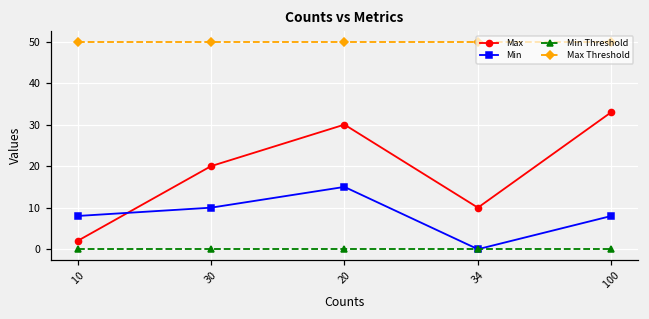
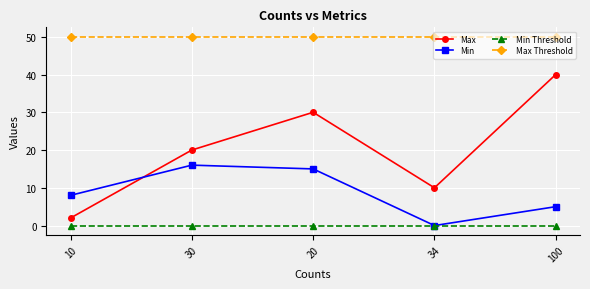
  {
    "Max": {
      "10": 2,
      "30": 20,
      "20": 30,
      "34": 10,
-     "100": 33
+     "100": 40
    },
    "Min": {
      "10": 8,
-     "30": 10,
+     "30": 16,
      "20": 15,
-     "100": 8
+     "100": 5
    },
    "Min Threshold": {
      "10": 0,
      "30": 0,
      "20": 0,
      "100": 0
    },
    "Max Threshold": {
      "10": 50,
      "30": 50,
      "20": 50
    }
  }
